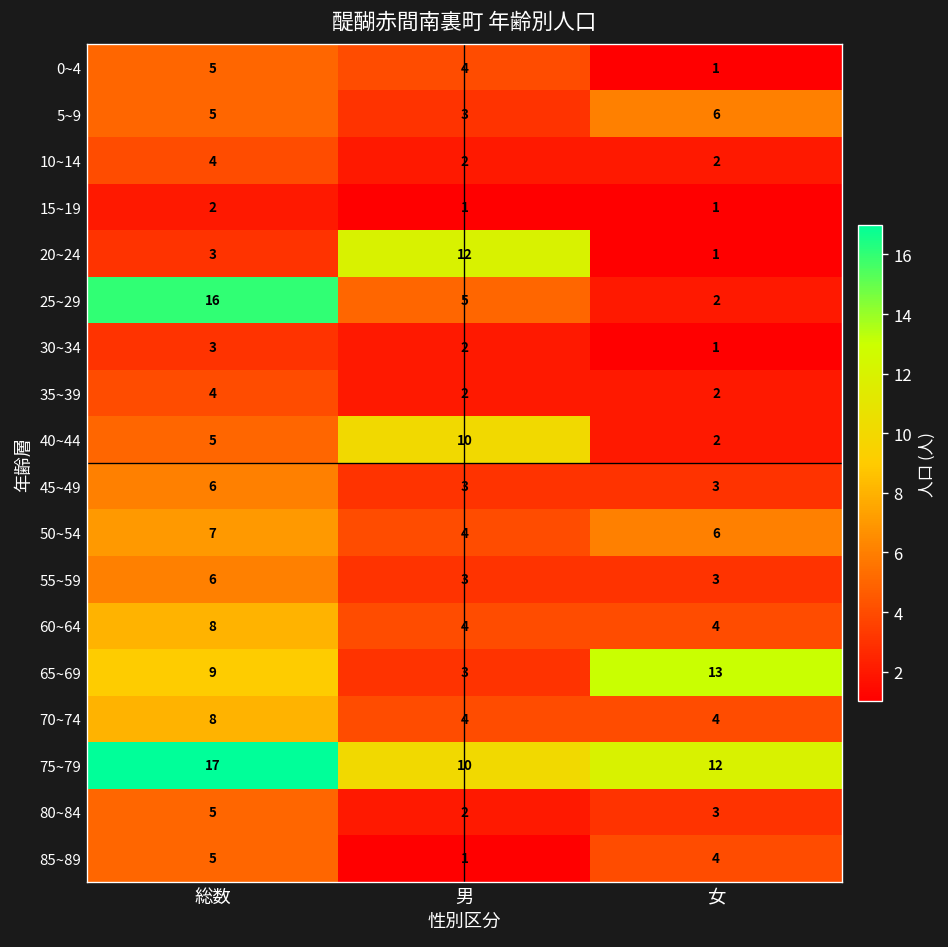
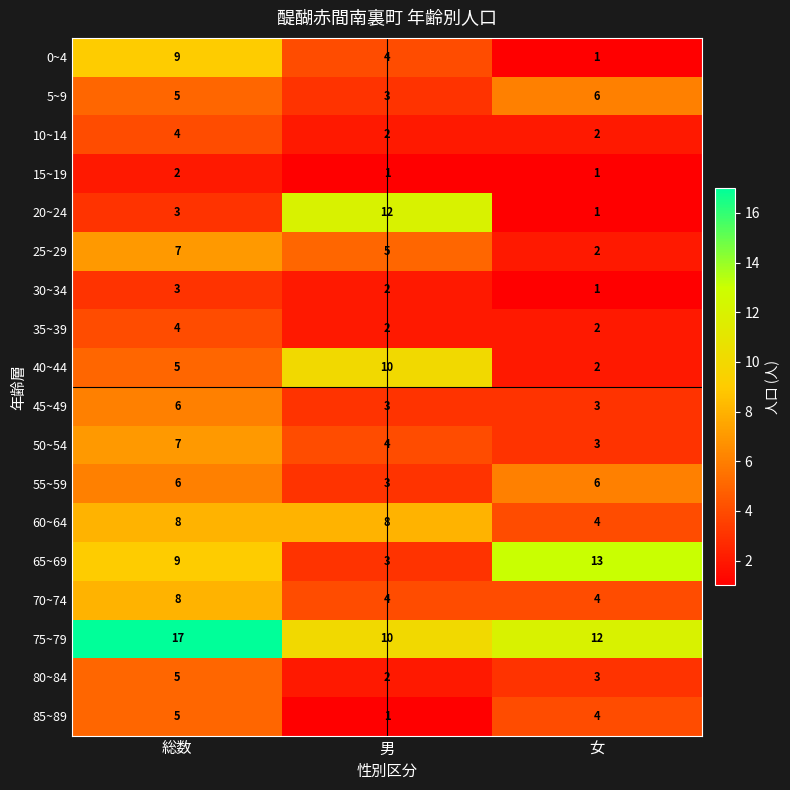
  {
    "0~4": {
-     "総数": 5,
+     "総数": 9,
      "男": 4,
      "女": 1
    },
    "5~9": {
      "総数": 5,
      "男": 3,
      "女": 6
    },
    "10~14": {
      "総数": 4,
      "男": 2,
      "女": 2
    },
    "15~19": {
      "総数": 2,
      "男": 1,
      "女": 1
    },
    "20~24": {
      "総数": 3,
      "男": 12,
      "女": 1
    },
    "25~29": {
-     "総数": 16,
+     "総数": 7,
      "男": 5,
      "女": 2
    },
    "30~34": {
      "総数": 3,
      "男": 2,
      "女": 1
    },
    "35~39": {
      "総数": 4,
      "男": 2,
      "女": 2
    },
    "40~44": {
      "総数": 5,
      "男": 10,
      "女": 2
    },
    "45~49": {
      "総数": 6,
      "男": 3,
      "女": 3
    },
    "50~54": {
      "総数": 7,
      "男": 4,
-     "女": 6
+     "女": 3
    },
    "55~59": {
      "総数": 6,
      "男": 3,
-     "女": 3
+     "女": 6
    },
    "60~64": {
      "総数": 8,
-     "男": 4,
+     "男": 8,
      "女": 4
    },
    "65~69": {
      "総数": 9,
      "男": 3,
      "女": 13
    },
    "70~74": {
      "総数": 8,
      "男": 4,
      "女": 4
    },
    "75~79": {
      "総数": 17,
      "男": 10,
      "女": 12
    },
    "80~84": {
      "総数": 5,
      "男": 2,
      "女": 3
    },
    "85~89": {
      "総数": 5,
      "男": 1,
      "女": 4
    }
  }
